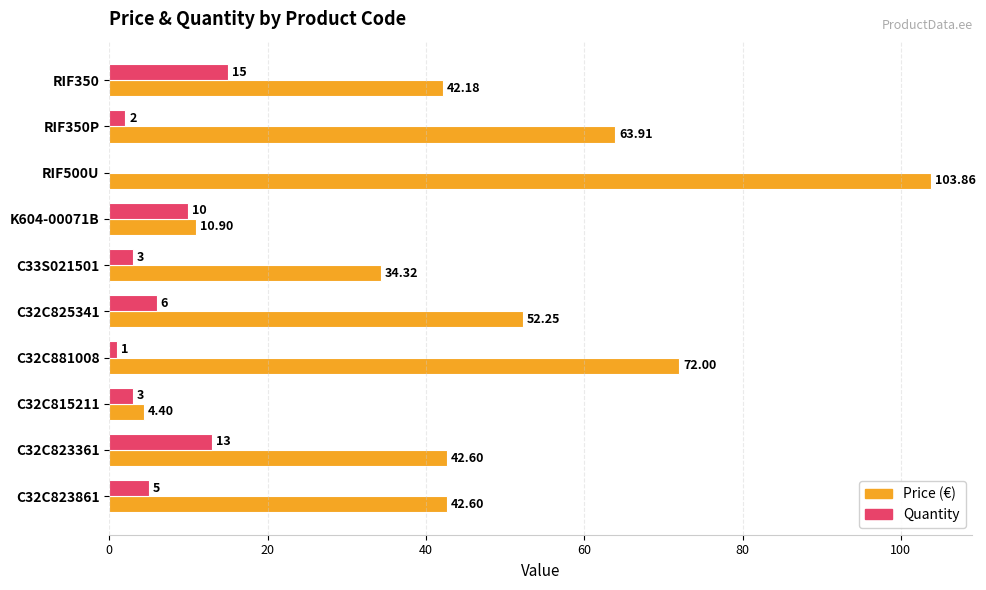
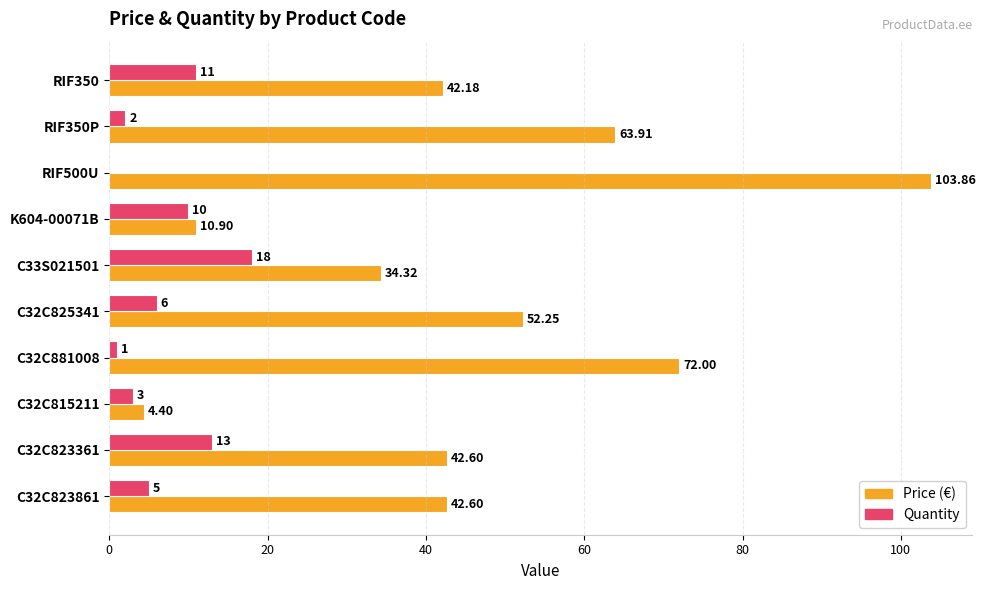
  {
    "Quantity": {
-     "RIF350": 15,
+     "RIF350": 11,
      "RIF350P": 2,
      "K604-00071B": 10,
-     "C33S021501": 3,
+     "C33S021501": 18,
      "C32C825341": 6,
      "C32C881008": 1,
      "C32C815211": 3,
      "C32C823361": 13,
      "C32C823861": 5
    }
  }
